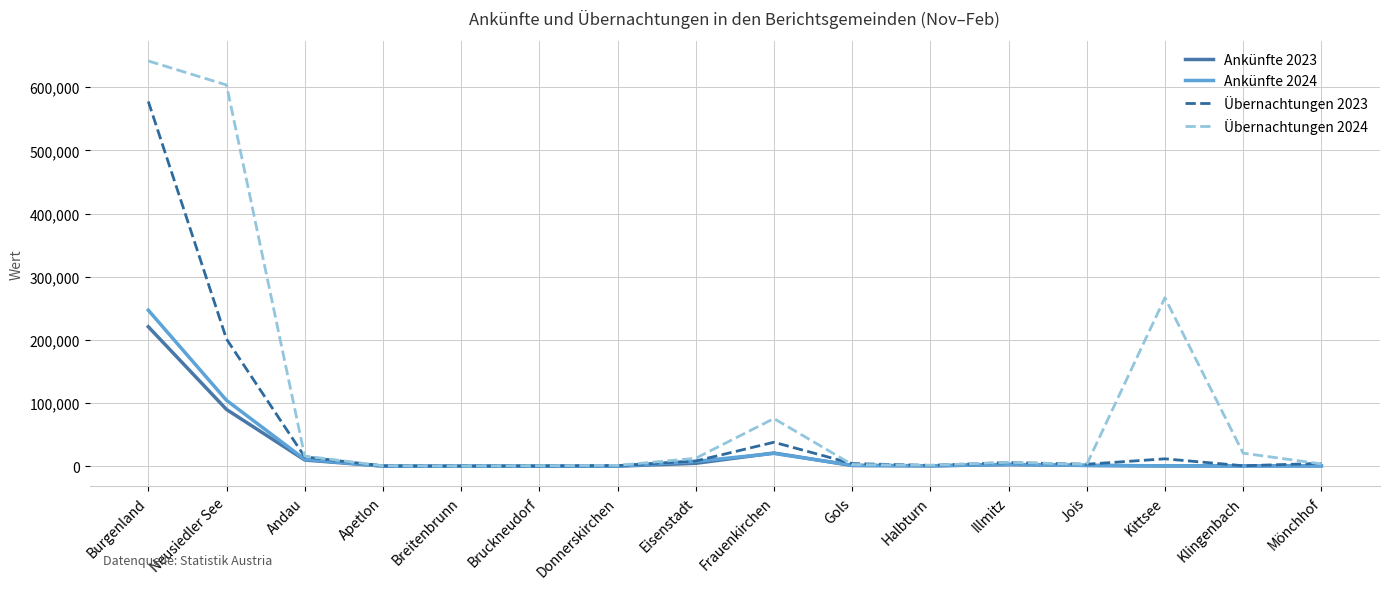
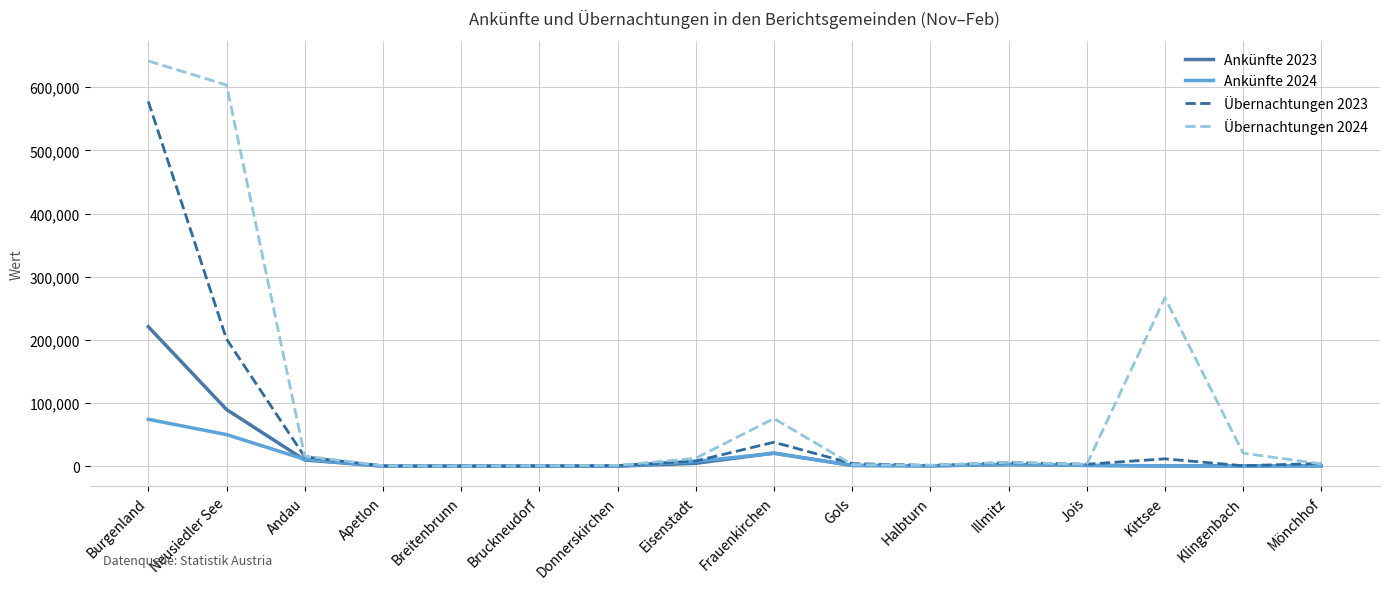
  {
    "Ankünfte 2024": {
-     "Burgenland": "250,000",
-     "Neusiedler See": "100,000"
+     "Burgenland": "70,000",
+     "Neusiedler See": "50,000"
    },
    "Übernachtungen 2024": {
      "Burgenland": "640,000",
      "Neusiedler See": "600,000",
      "Eisenstadt": "10,000",
      "Frauenkirchen": "80,000",
      "Kittsee": "270,000",
      "Klingenbach": "20,000"
    }
  }
